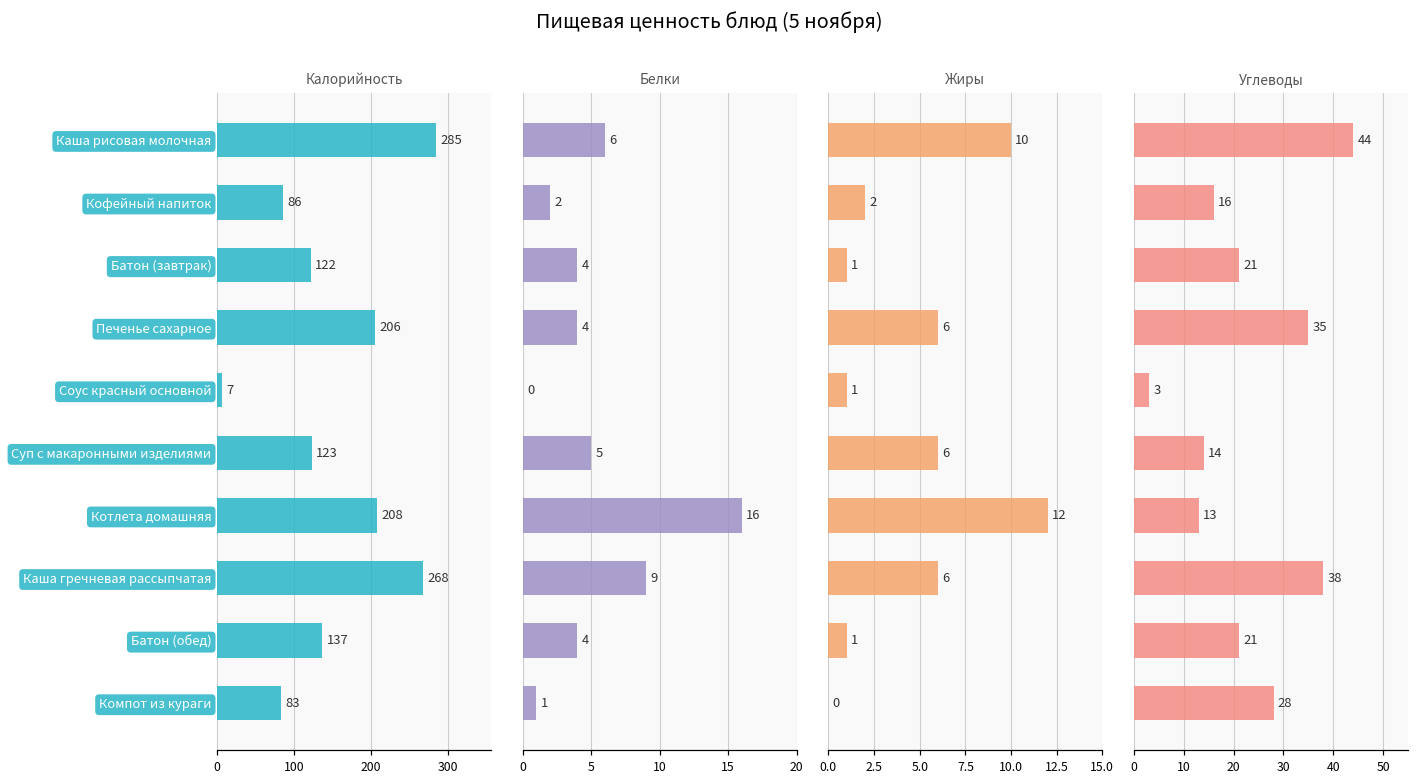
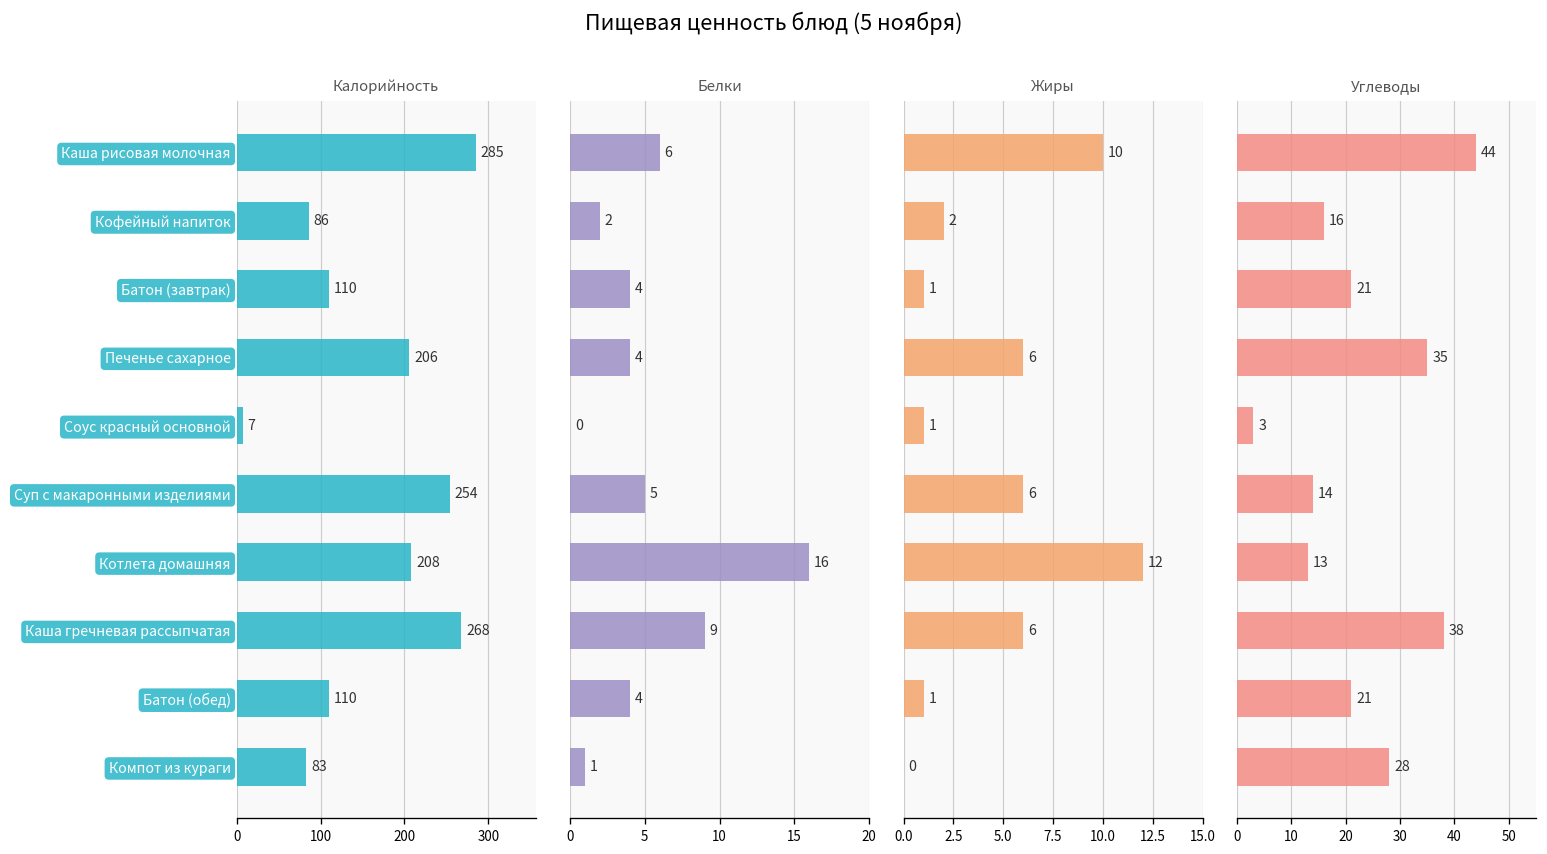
  {
    "Калорийность": {
      "Каша рисовая молочная": 285,
      "Кофейный напиток": 86,
-     "Батон (завтрак)": 122,
+     "Батон (завтрак)": 110,
      "Печенье сахарное": 206,
      "Соус красный основной": 7,
-     "Суп с макаронными изделиями": 123,
+     "Суп с макаронными изделиями": 254,
      "Котлета домашняя": 208,
      "Каша гречневая рассыпчатая": 268,
-     "Батон (обед)": 137,
+     "Батон (обед)": 110,
      "Компот из кураги": 83
    }
  }
